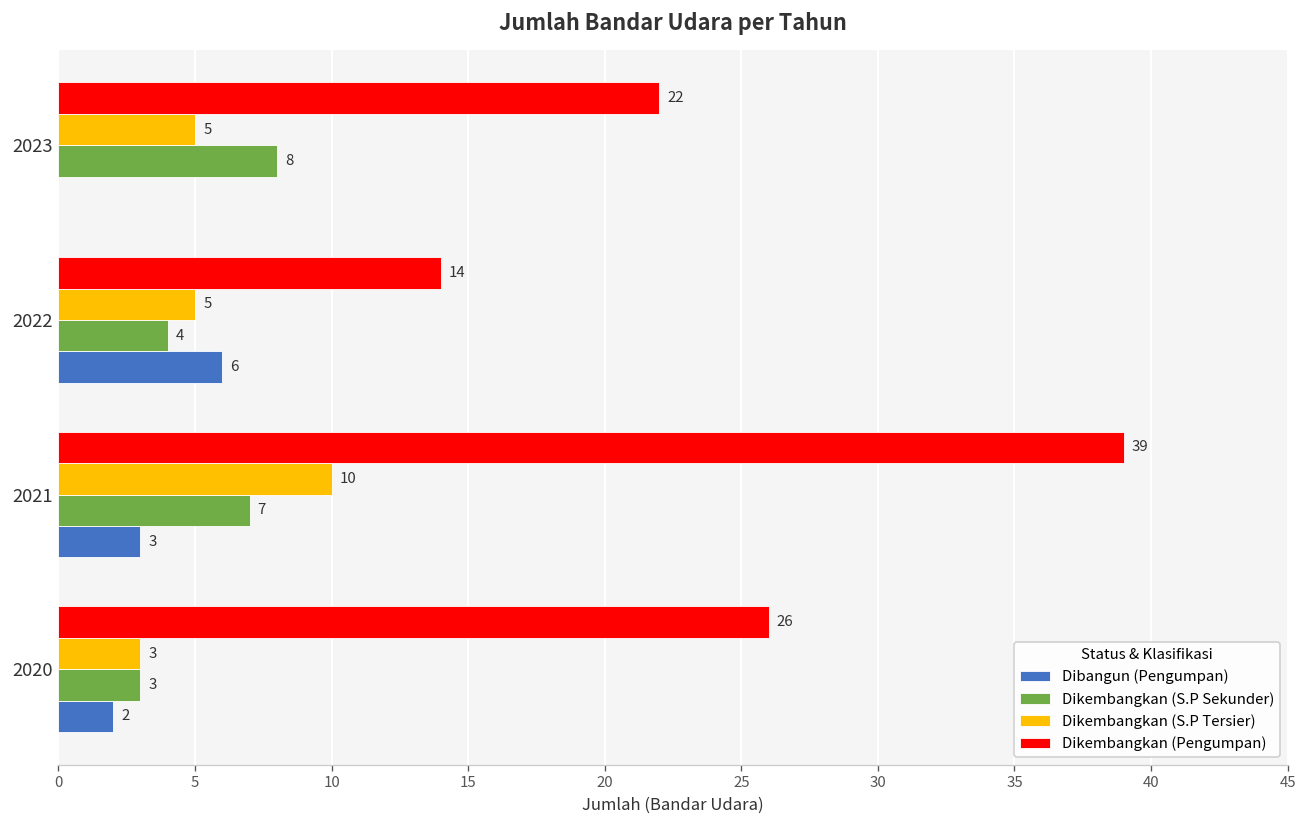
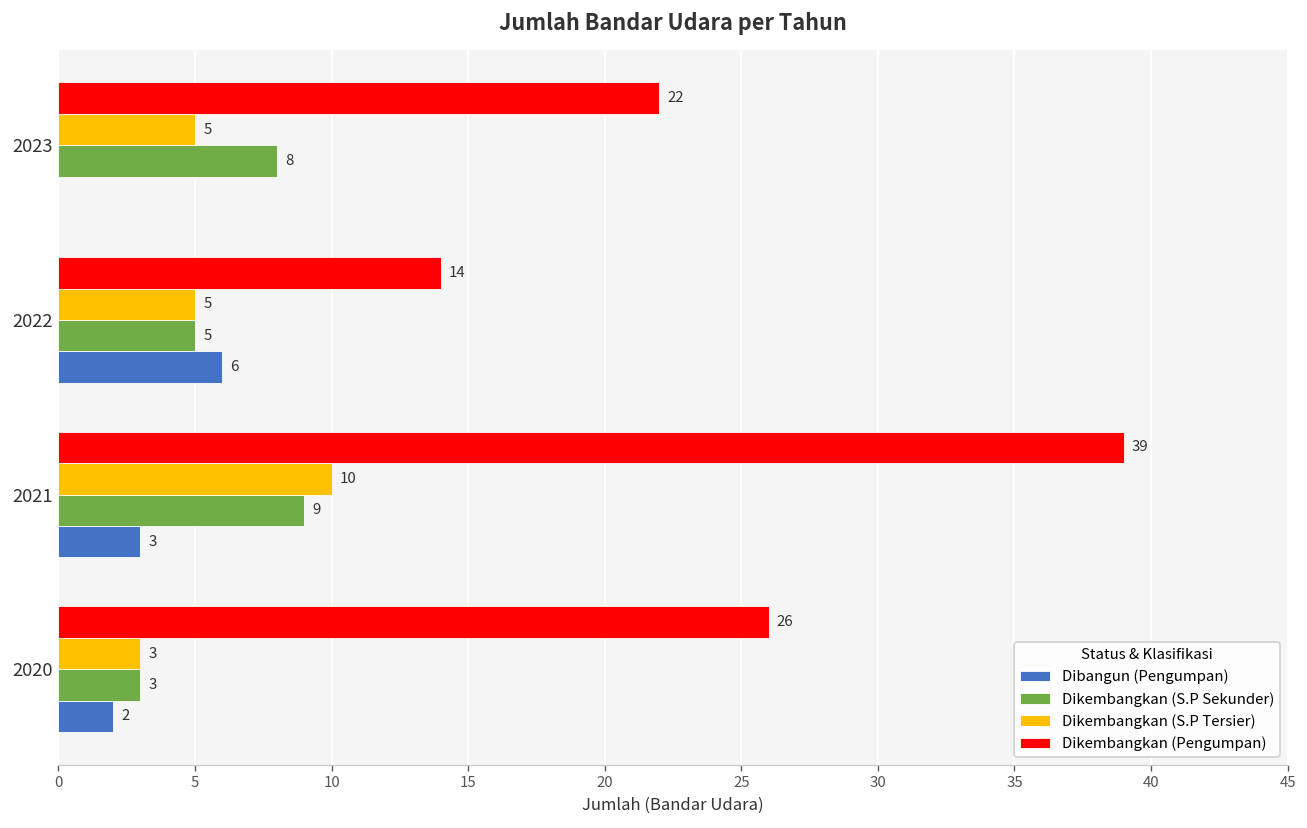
  {
    "Dibangun (Pengumpan)": {
      "2022": 6,
      "2021": 3,
      "2020": 2
    },
    "Dikembangkan (S.P Sekunder)": {
      "2023": 8,
-     "2022": 4,
-     "2021": 7,
+     "2022": 5,
+     "2021": 9,
      "2020": 3
    },
    "Dikembangkan (S.P Tersier)": {
      "2023": 5,
      "2022": 5,
      "2021": 10,
      "2020": 3
    },
    "Dikembangkan (Pengumpan)": {
      "2023": 22,
      "2022": 14,
      "2021": 39,
      "2020": 26
    }
  }
